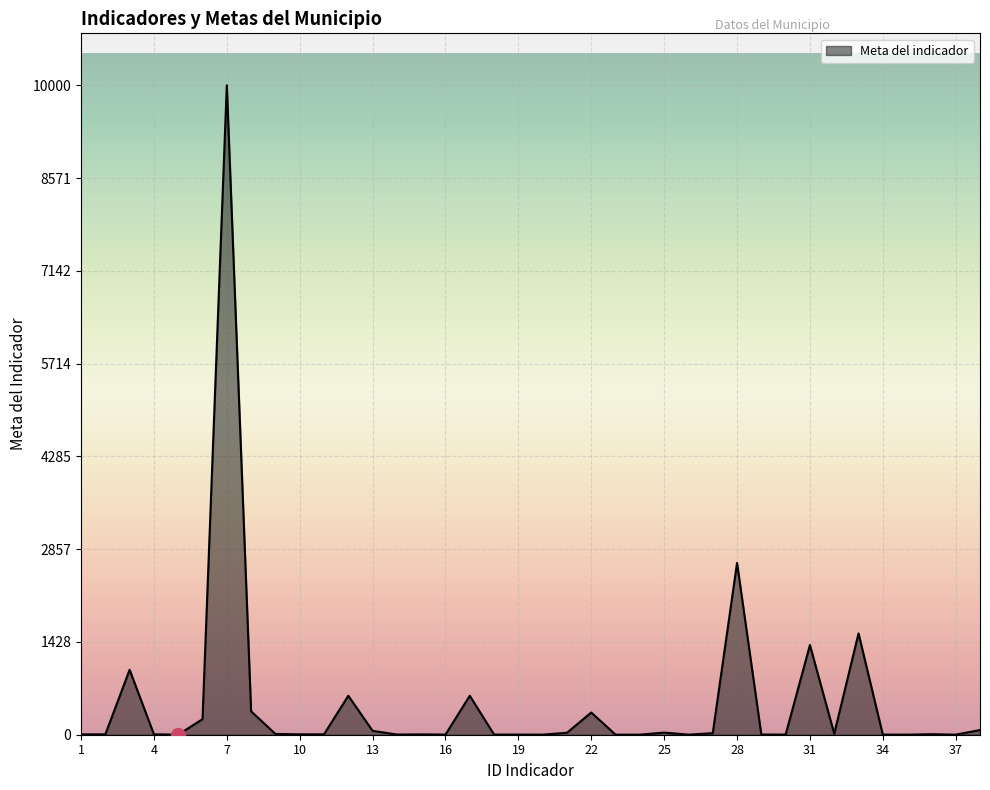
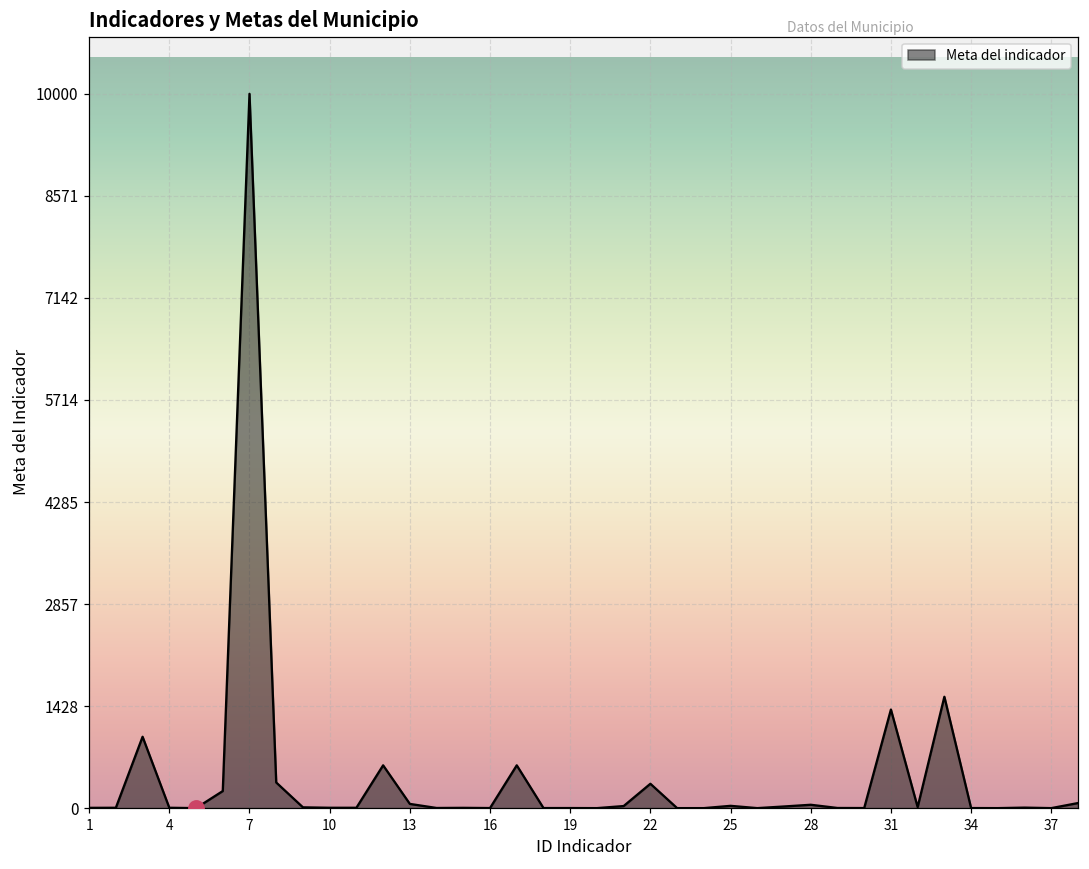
  {
    "Meta del indicador": {
      "1": 0,
      "4": 0,
      "7": 10000,
      "10": 0,
      "13": 100,
      "16": 0,
      "19": 0,
      "22": 300,
      "25": 0,
-     "28": 2600,
+     "28": 0,
      "31": 1400,
      "34": 0,
      "37": 0
    }
  }
